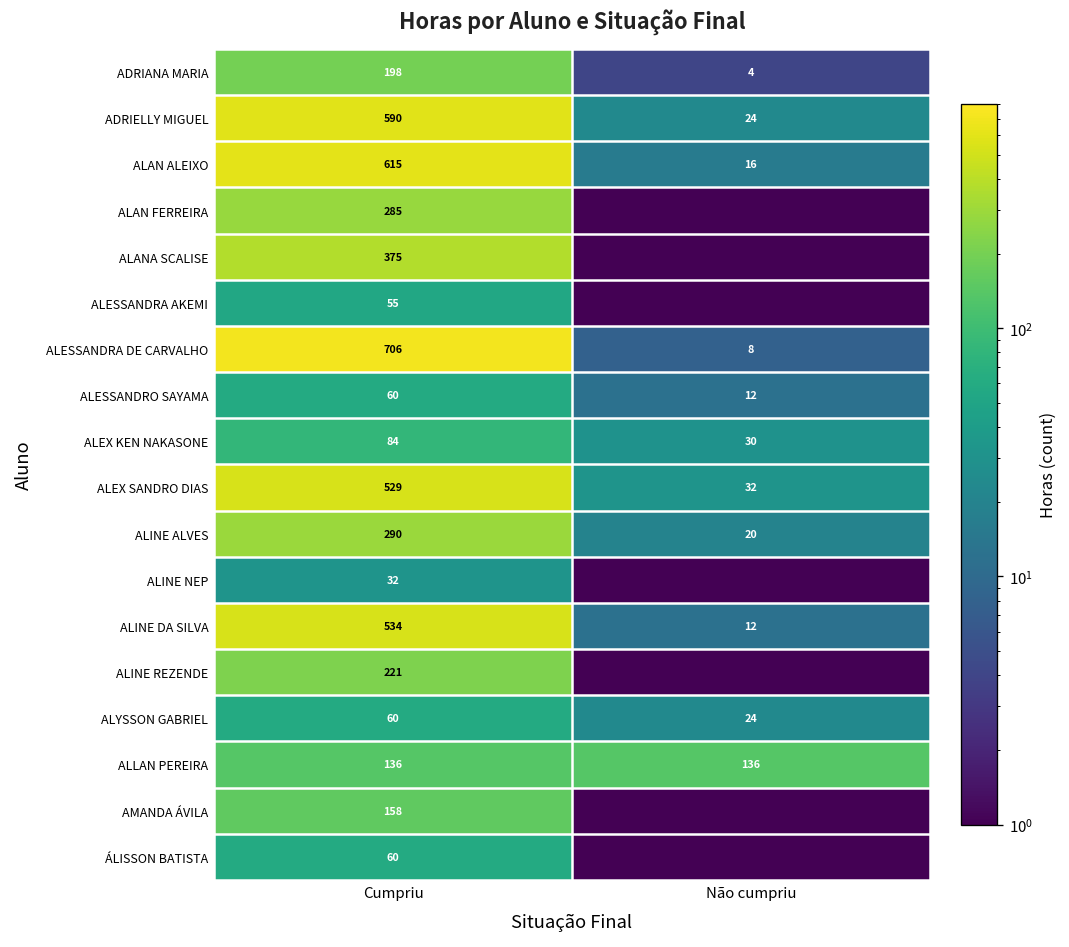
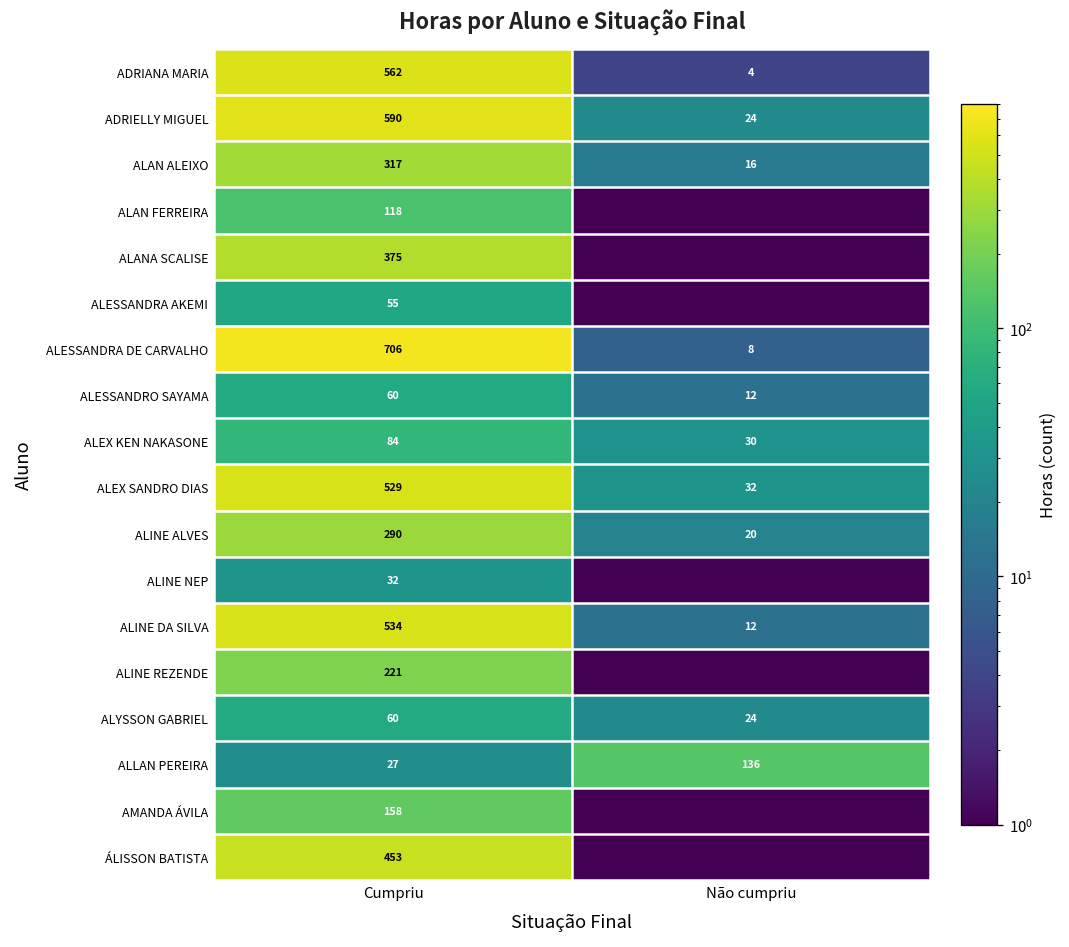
  {
    "ADRIANA MARIA": {
-     "Cumpriu": 198,
+     "Cumpriu": 562,
      "Não cumpriu": 4
    },
    "ADRIELLY MIGUEL": {
      "Cumpriu": 590,
      "Não cumpriu": 24
    },
    "ALAN ALEIXO": {
-     "Cumpriu": 615,
+     "Cumpriu": 317,
      "Não cumpriu": 16
    },
    "ALAN FERREIRA": {
-     "Cumpriu": 285
+     "Cumpriu": 118
    },
    "ALANA SCALISE": {
      "Cumpriu": 375
    },
    "ALESSANDRA AKEMI": {
      "Cumpriu": 55
    },
    "ALESSANDRA DE CARVALHO": {
      "Cumpriu": 706,
      "Não cumpriu": 8
    },
    "ALESSANDRO SAYAMA": {
      "Cumpriu": 60,
      "Não cumpriu": 12
    },
    "ALEX KEN NAKASONE": {
      "Cumpriu": 84,
      "Não cumpriu": 30
    },
    "ALEX SANDRO DIAS": {
      "Cumpriu": 529,
      "Não cumpriu": 32
    },
    "ALINE ALVES": {
      "Cumpriu": 290,
      "Não cumpriu": 20
    },
    "ALINE NEP": {
      "Cumpriu": 32
    },
    "ALINE DA SILVA": {
      "Cumpriu": 534,
      "Não cumpriu": 12
    },
    "ALINE REZENDE": {
      "Cumpriu": 221
    },
    "ALYSSON GABRIEL": {
      "Cumpriu": 60,
      "Não cumpriu": 24
    },
    "ALLAN PEREIRA": {
-     "Cumpriu": 136,
+     "Cumpriu": 27,
      "Não cumpriu": 136
    },
    "AMANDA ÁVILA": {
      "Cumpriu": 158
    },
    "ÁLISSON BATISTA": {
-     "Cumpriu": 60
+     "Cumpriu": 453
    }
  }
